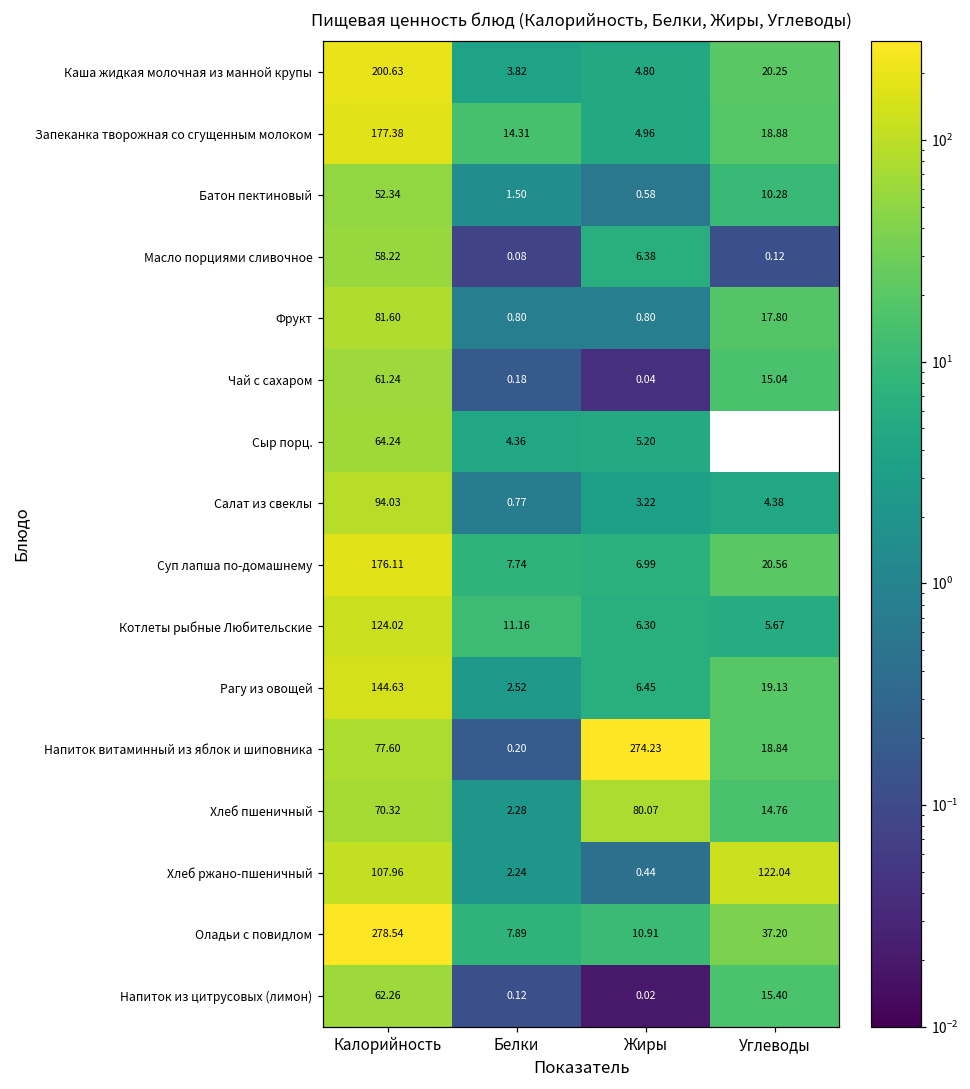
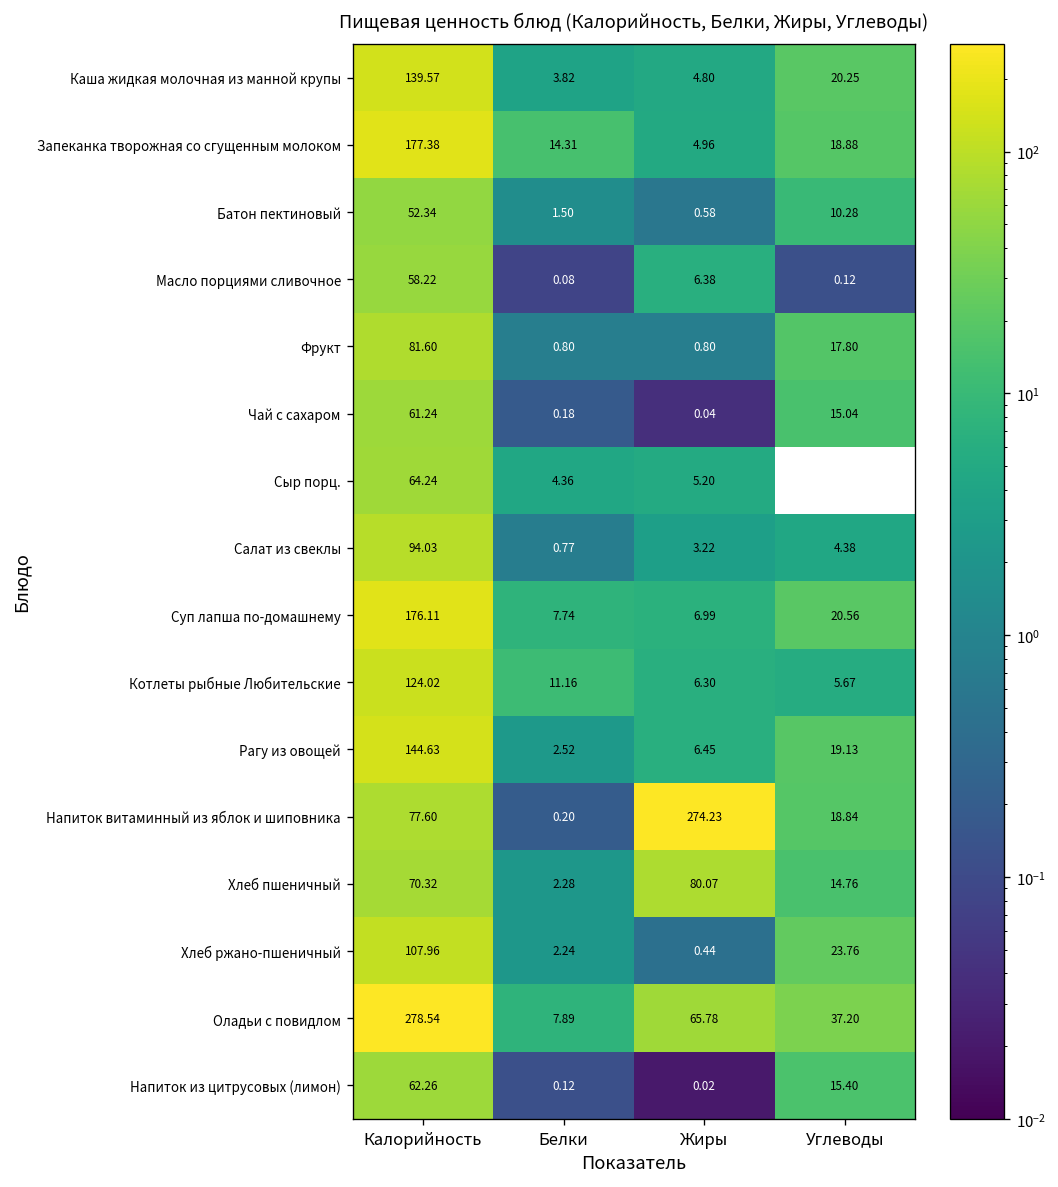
  {
    "Каша жидкая молочная из манной крупы": {
-     "Калорийность": 200.63,
+     "Калорийность": 139.57,
      "Белки": 3.82,
      "Жиры": 4.80,
      "Углеводы": 20.25
    },
    "Запеканка творожная со сгущенным молоком": {
      "Калорийность": 177.38,
      "Белки": 14.31,
      "Жиры": 4.96,
      "Углеводы": 18.88
    },
    "Батон пектиновый": {
      "Калорийность": 52.34,
      "Белки": 1.50,
      "Жиры": 0.58,
      "Углеводы": 10.28
    },
    "Масло порциями сливочное": {
      "Калорийность": 58.22,
      "Белки": 0.08,
      "Жиры": 6.38,
      "Углеводы": 0.12
    },
    "Фрукт": {
      "Калорийность": 81.60,
      "Белки": 0.80,
      "Жиры": 0.80,
      "Углеводы": 17.80
    },
    "Чай с сахаром": {
      "Калорийность": 61.24,
      "Белки": 0.18,
      "Жиры": 0.04,
      "Углеводы": 15.04
    },
    "Сыр порц.": {
      "Калорийность": 64.24,
      "Белки": 4.36,
      "Жиры": 5.20
    },
    "Салат из свеклы": {
      "Калорийность": 94.03,
      "Белки": 0.77,
      "Жиры": 3.22,
      "Углеводы": 4.38
    },
    "Суп лапша по-домашнему": {
      "Калорийность": 176.11,
      "Белки": 7.74,
      "Жиры": 6.99,
      "Углеводы": 20.56
    },
    "Котлеты рыбные Любительские": {
      "Калорийность": 124.02,
      "Белки": 11.16,
      "Жиры": 6.30,
      "Углеводы": 5.67
    },
    "Рагу из овощей": {
      "Калорийность": 144.63,
      "Белки": 2.52,
      "Жиры": 6.45,
      "Углеводы": 19.13
    },
    "Напиток витаминный из яблок и шиповника": {
      "Калорийность": 77.60,
      "Белки": 0.20,
      "Жиры": 274.23,
      "Углеводы": 18.84
    },
    "Хлеб пшеничный": {
      "Калорийность": 70.32,
      "Белки": 2.28,
      "Жиры": 80.07,
      "Углеводы": 14.76
    },
    "Хлеб ржано-пшеничный": {
      "Калорийность": 107.96,
      "Белки": 2.24,
      "Жиры": 0.44,
-     "Углеводы": 122.04
+     "Углеводы": 23.76
    },
    "Оладьи с повидлом": {
      "Калорийность": 278.54,
      "Белки": 7.89,
-     "Жиры": 10.91,
+     "Жиры": 65.78,
      "Углеводы": 37.20
    },
    "Напиток из цитрусовых (лимон)": {
      "Калорийность": 62.26,
      "Белки": 0.12,
      "Жиры": 0.02,
      "Углеводы": 15.40
    }
  }
